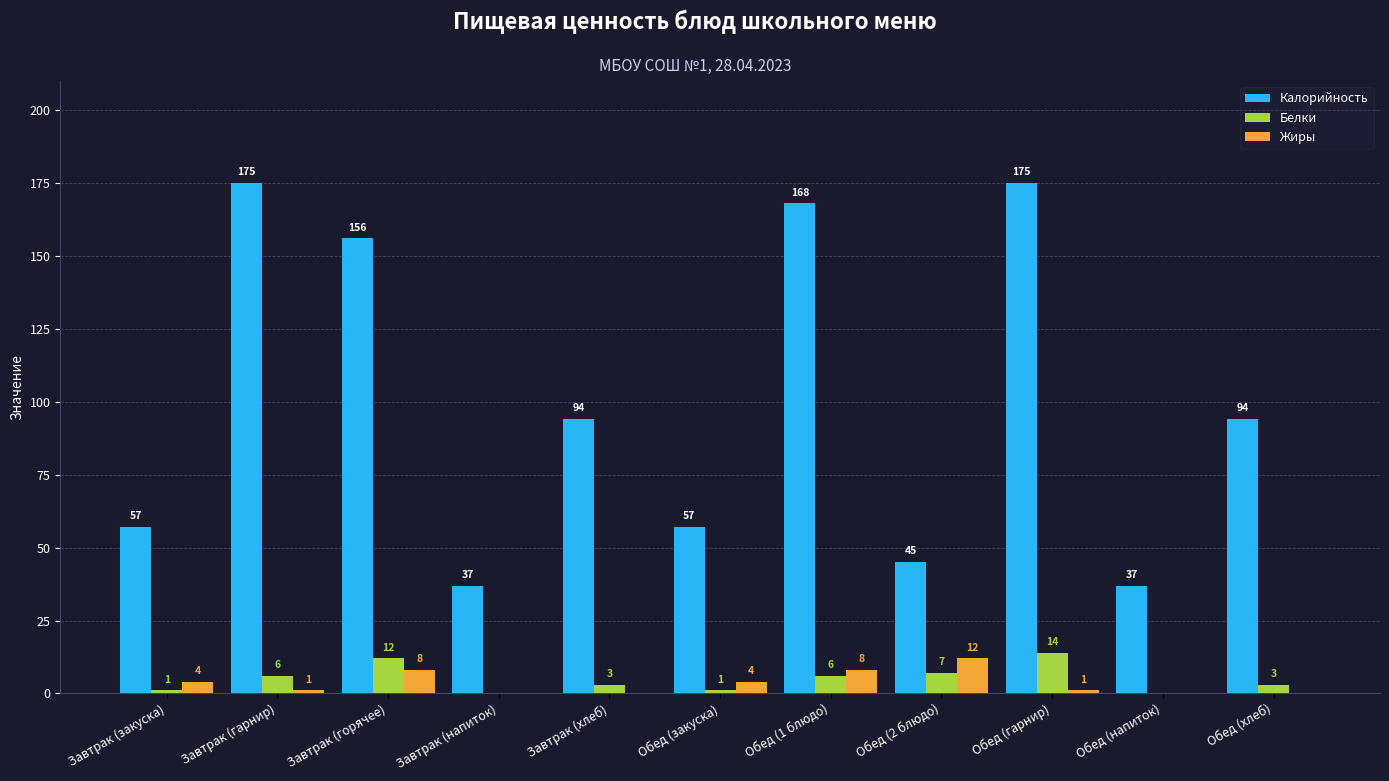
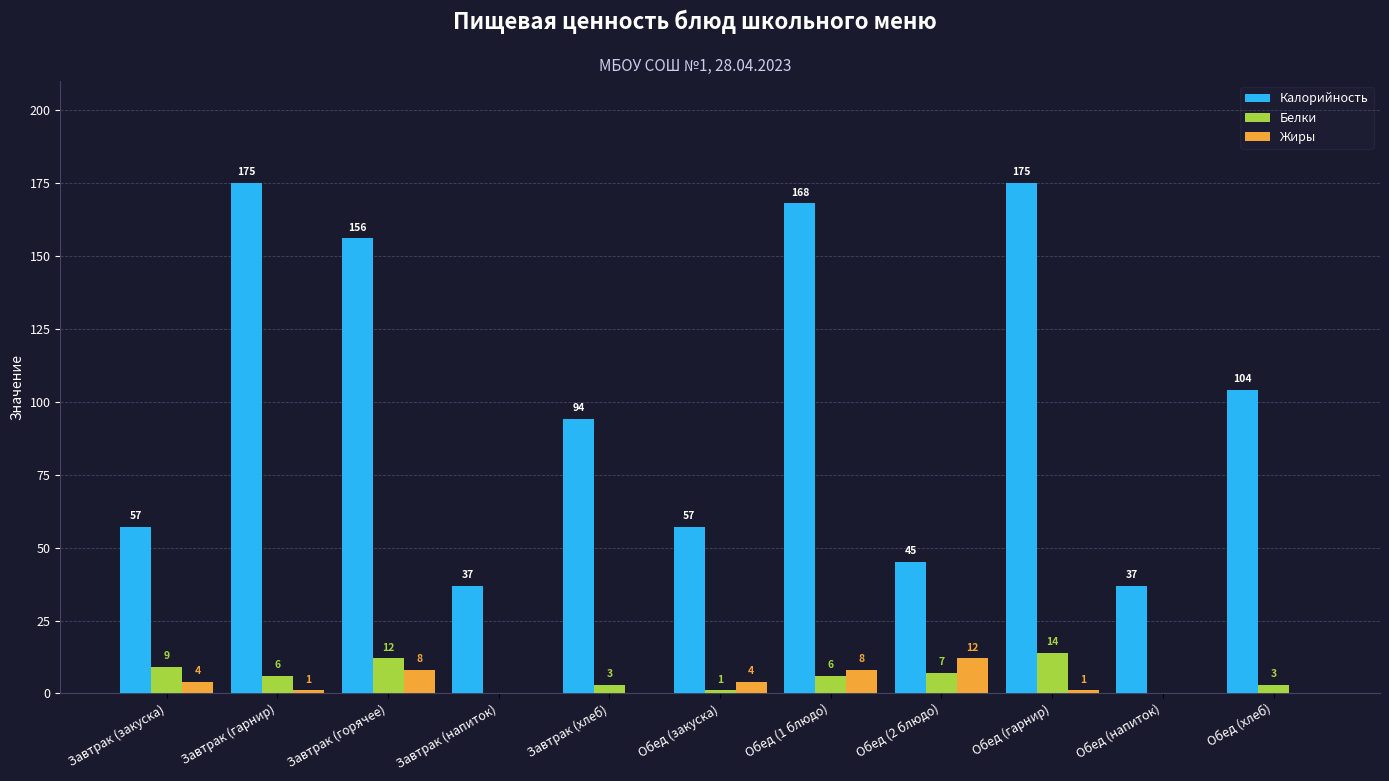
  {
    "Калорийность": {
      "Завтрак (закуска)": 57,
      "Завтрак (гарнир)": 175,
      "Завтрак (горячее)": 156,
      "Завтрак (напиток)": 37,
      "Завтрак (хлеб)": 94,
      "Обед (закуска)": 57,
      "Обед (1 блюдо)": 168,
      "Обед (2 блюдо)": 45,
      "Обед (гарнир)": 175,
      "Обед (напиток)": 37,
-     "Обед (хлеб)": 94
+     "Обед (хлеб)": 104
    },
    "Белки": {
-     "Завтрак (закуска)": 1,
+     "Завтрак (закуска)": 9,
      "Завтрак (гарнир)": 6,
      "Завтрак (горячее)": 12,
      "Завтрак (хлеб)": 3,
      "Обед (закуска)": 1,
      "Обед (1 блюдо)": 6,
      "Обед (2 блюдо)": 7,
      "Обед (гарнир)": 14,
      "Обед (хлеб)": 3
    },
    "Жиры": {
      "Завтрак (закуска)": 4,
      "Завтрак (гарнир)": 1,
      "Завтрак (горячее)": 8,
      "Обед (закуска)": 4,
      "Обед (1 блюдо)": 8,
      "Обед (2 блюдо)": 12,
      "Обед (гарнир)": 1
    }
  }
